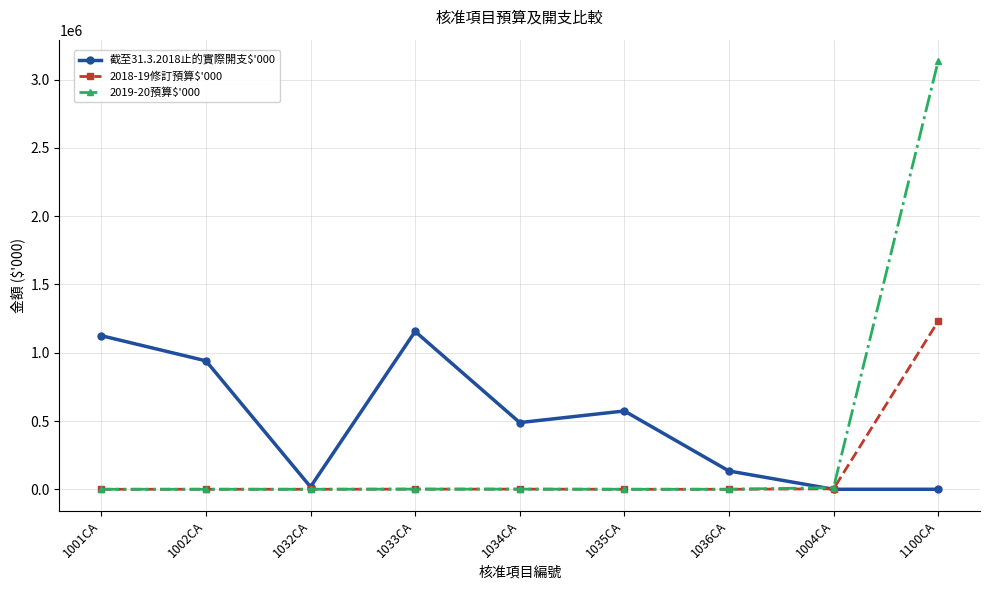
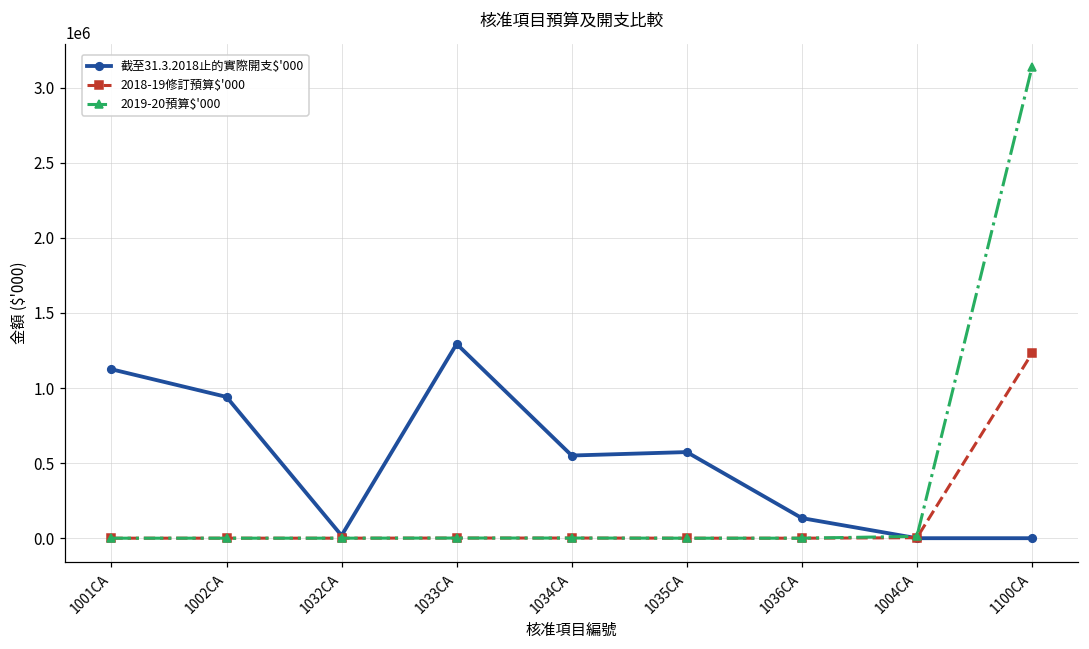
  {
    "截至31.3.2018止的實際開支$'000": {
      "1001CA": 1120000,
      "1002CA": 940000,
-     "1033CA": 1160000,
-     "1034CA": 490000,
+     "1033CA": 1290000,
+     "1034CA": 550000,
      "1035CA": 570000,
      "1036CA": 130000,
      "1100CA": 0
    },
    "2018-19修訂預算$'000": {
      "1100CA": 1230000
    },
    "2019-20預算$'000": {
      "1100CA": 3140000
    }
  }
